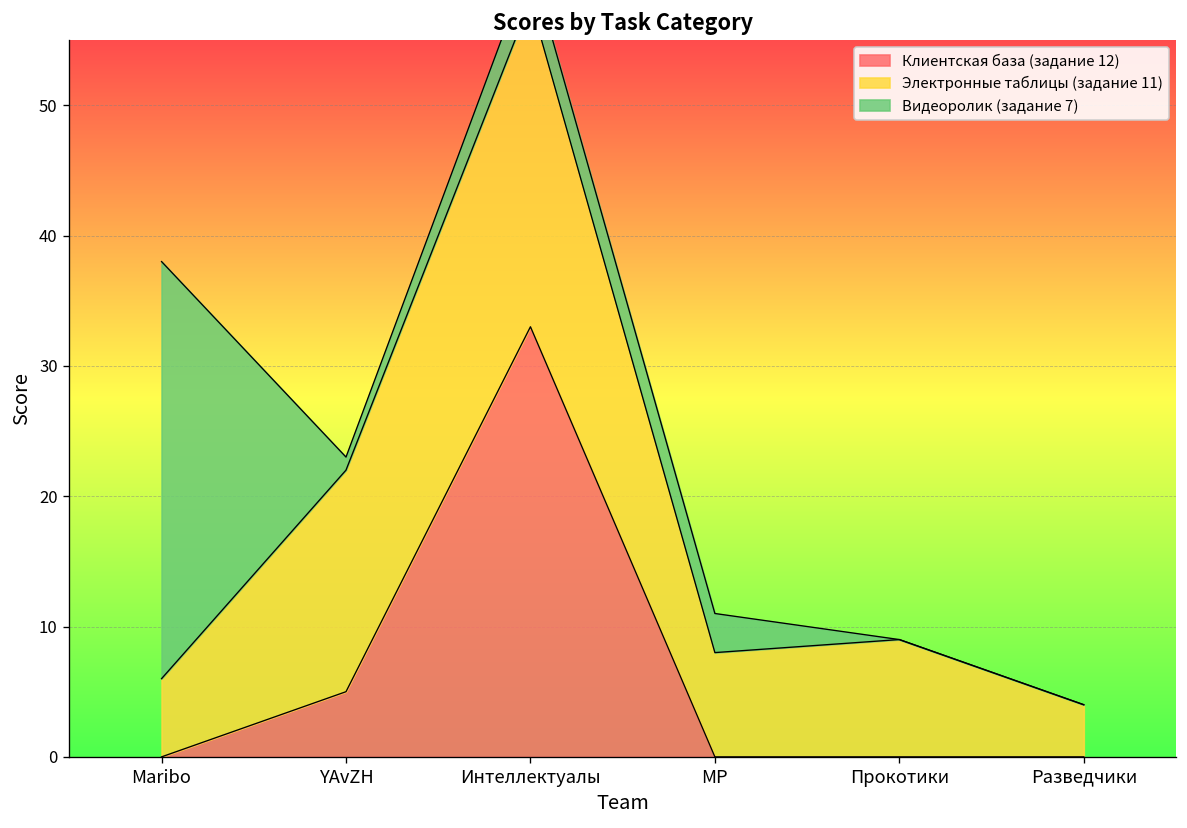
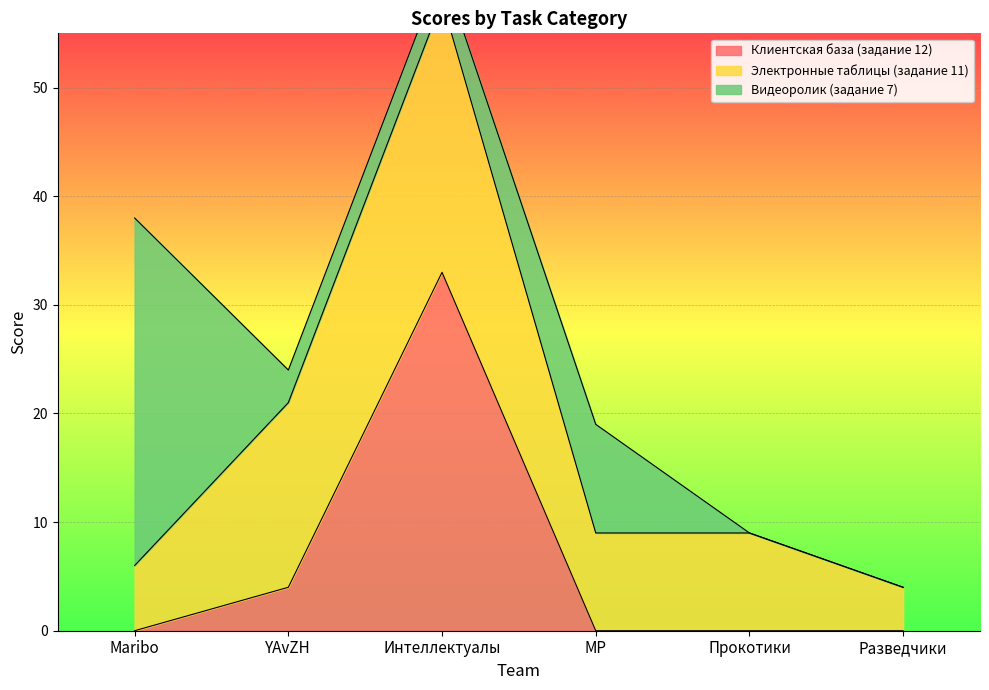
  {
    "Клиентская база (задание 12)": {
      "Maribo": 0,
-     "YAvZH": 5,
+     "YAvZH": 4,
      "Интеллектуалы": 33,
      "МР": 0,
      "Прокотики": 0,
      "Разведчики": 0
    },
    "Электронные таблицы (задание 11)": {
      "Maribo": 6,
      "YAvZH": 17,
-     "МР": 8
+     "МР": 9
    },
    "Видеоролик (задание 7)": {
      "Maribo": 32,
-     "YAvZH": 1,
-     "МР": 3
+     "YAvZH": 3,
+     "МР": 10
    }
  }
